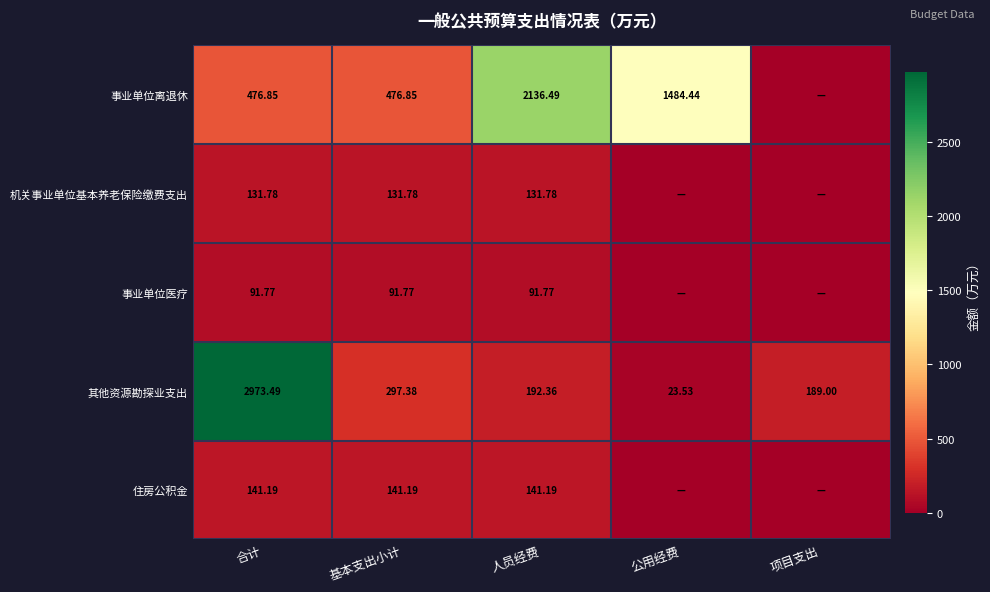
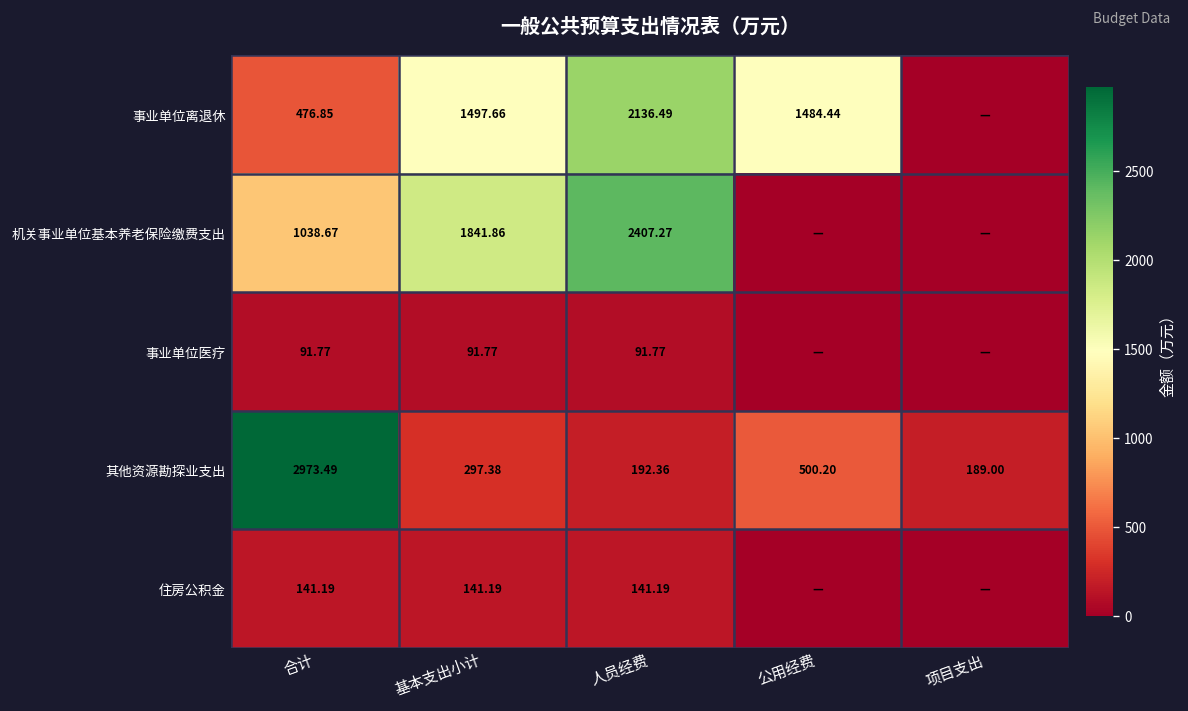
  {
    "事业单位离退休": {
      "合计": 476.85,
-     "基本支出小计": 476.85,
+     "基本支出小计": 1497.66,
      "人员经费": 2136.49,
      "公用经费": 1484.44
    },
    "机关事业单位基本养老保险缴费支出": {
-     "合计": 131.78,
-     "基本支出小计": 131.78,
-     "人员经费": 131.78
+     "合计": 1038.67,
+     "基本支出小计": 1841.86,
+     "人员经费": 2407.27
    },
    "事业单位医疗": {
      "合计": 91.77,
      "基本支出小计": 91.77,
      "人员经费": 91.77
    },
    "其他资源勘探业支出": {
      "合计": 2973.49,
      "基本支出小计": 297.38,
      "人员经费": 192.36,
-     "公用经费": 23.53,
+     "公用经费": 500.20,
      "项目支出": 189.00
    },
    "住房公积金": {
      "合计": 141.19,
      "基本支出小计": 141.19,
      "人员经费": 141.19
    }
  }
